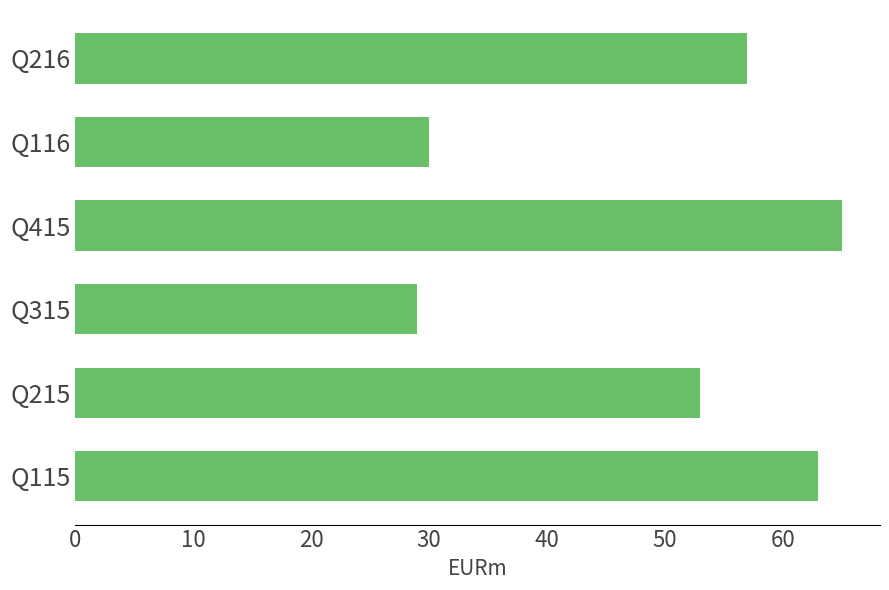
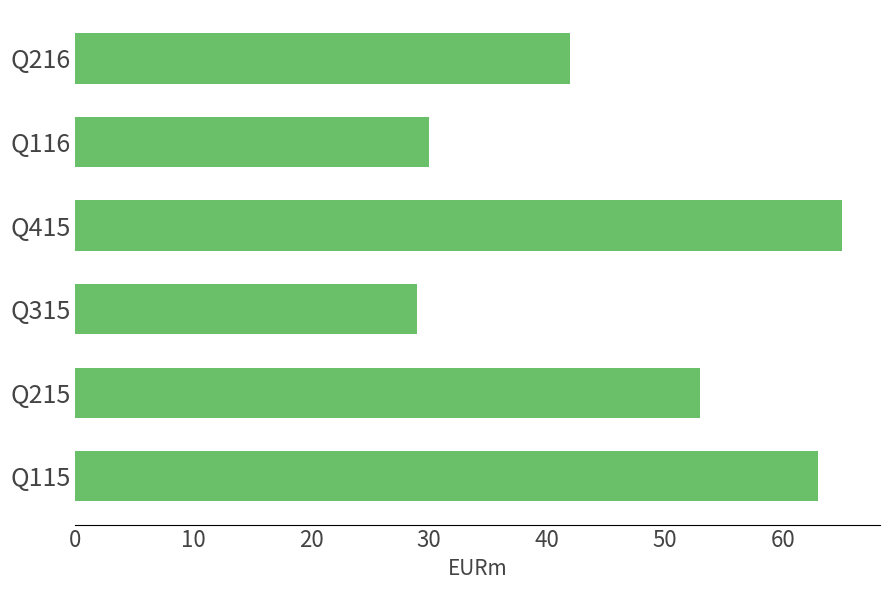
  {
-   "Q216": 57,
+   "Q216": 42,
    "Q116": 30,
    "Q415": 65,
    "Q315": 29,
    "Q215": 53,
    "Q115": 63
  }
